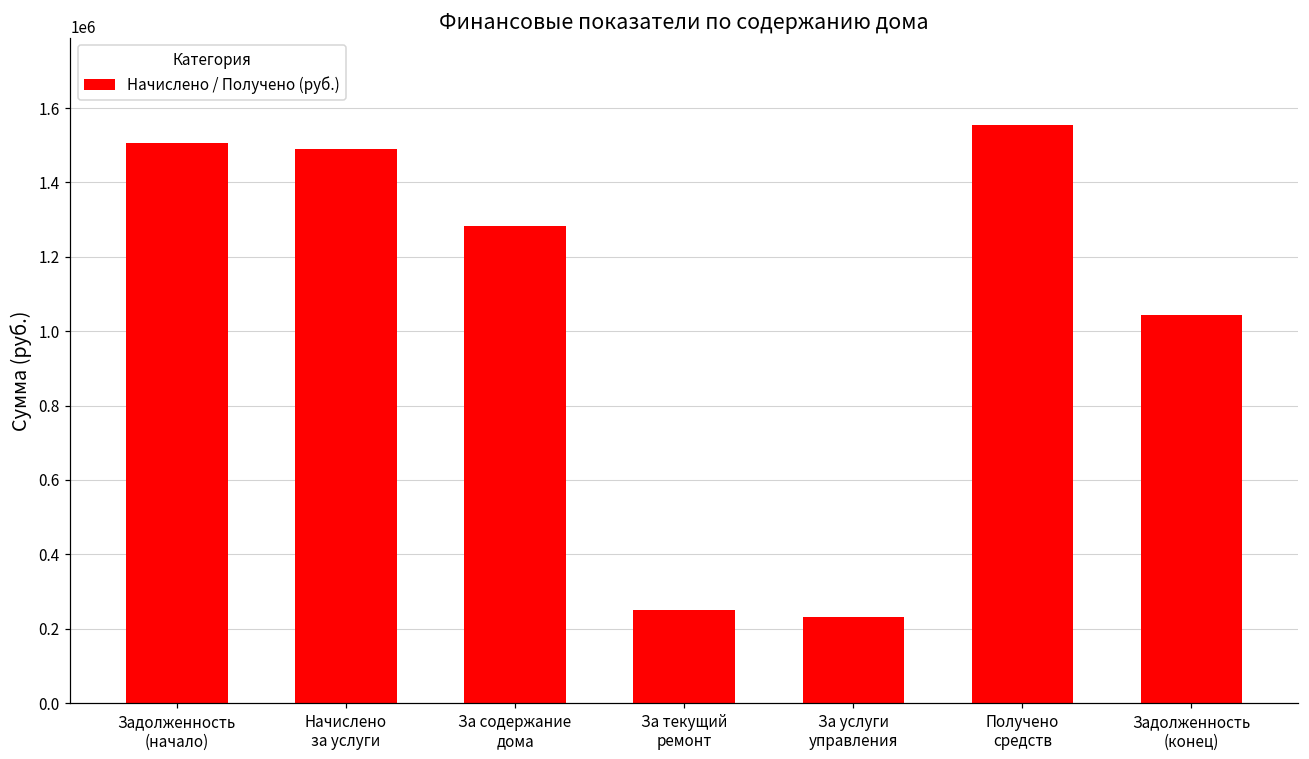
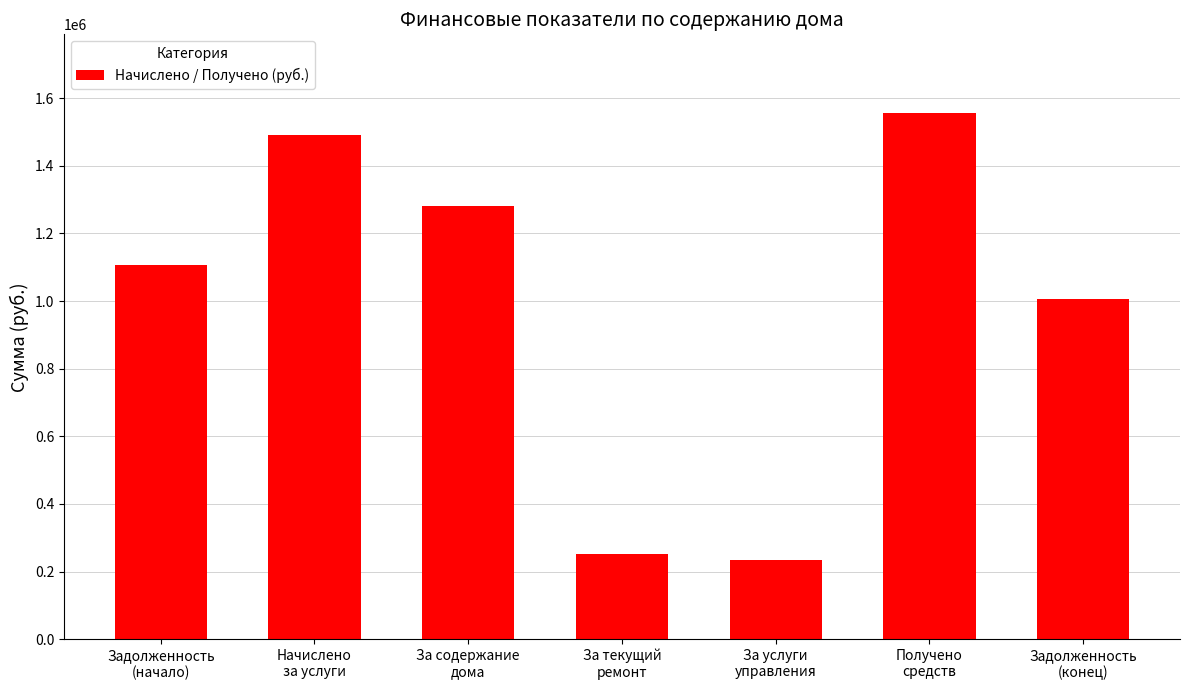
  {
-   "Задолженность (начало)": 1510000,
+   "Задолженность (начало)": 1110000,
    "Начислено за услуги": 1490000,
    "За содержание дома": 1280000,
    "За текущий ремонт": 250000,
    "За услуги управления": 230000,
    "Получено средств": 1560000,
-   "Задолженность (конец)": 1040000
+   "Задолженность (конец)": 1010000
  }
